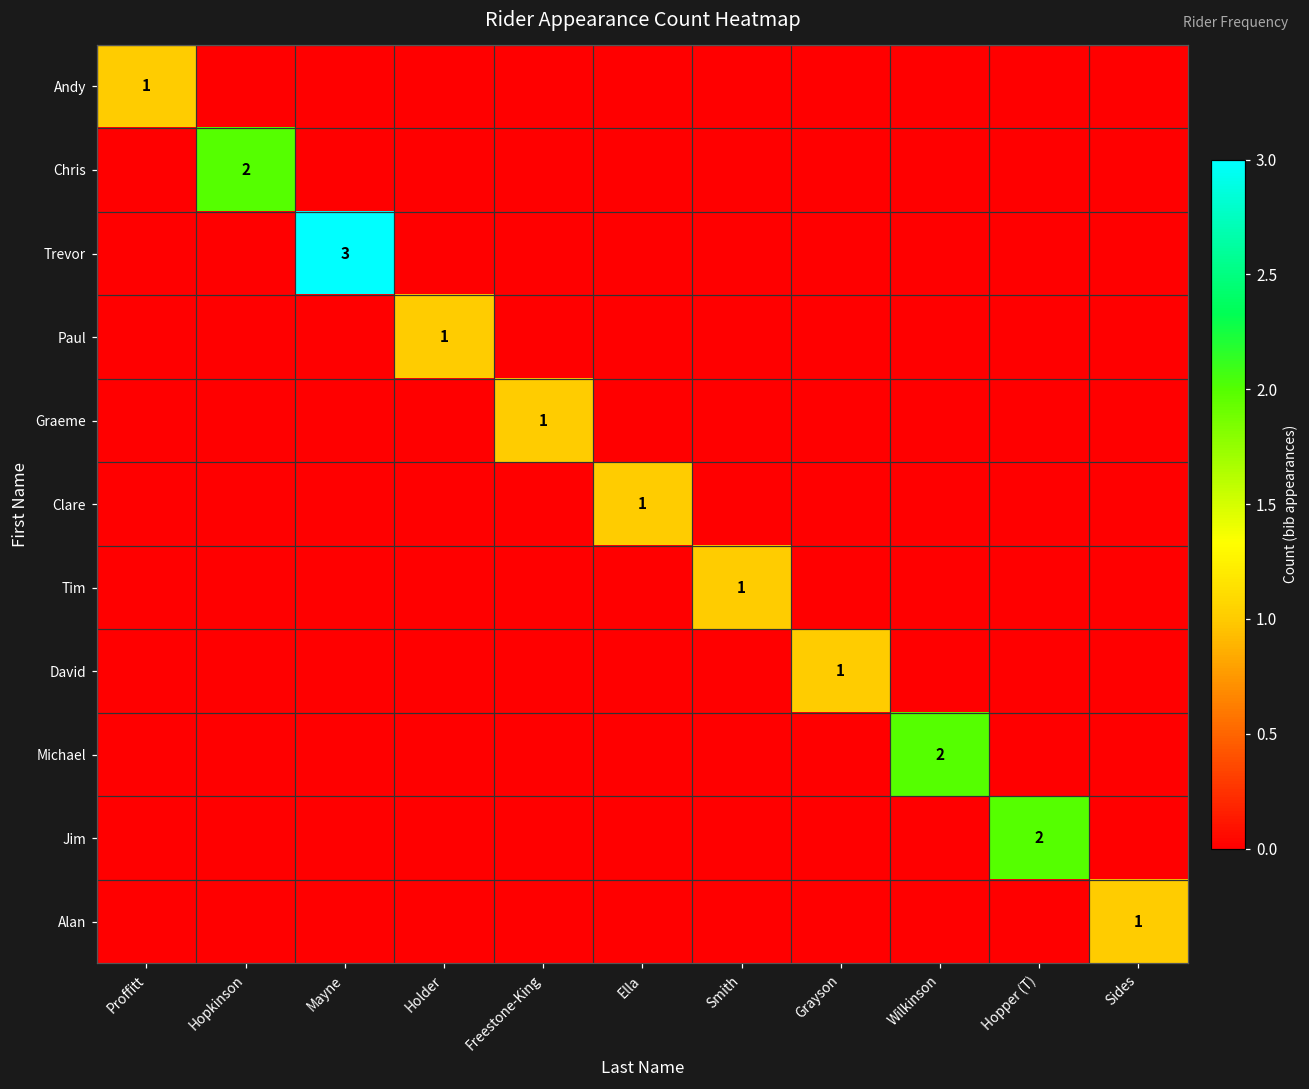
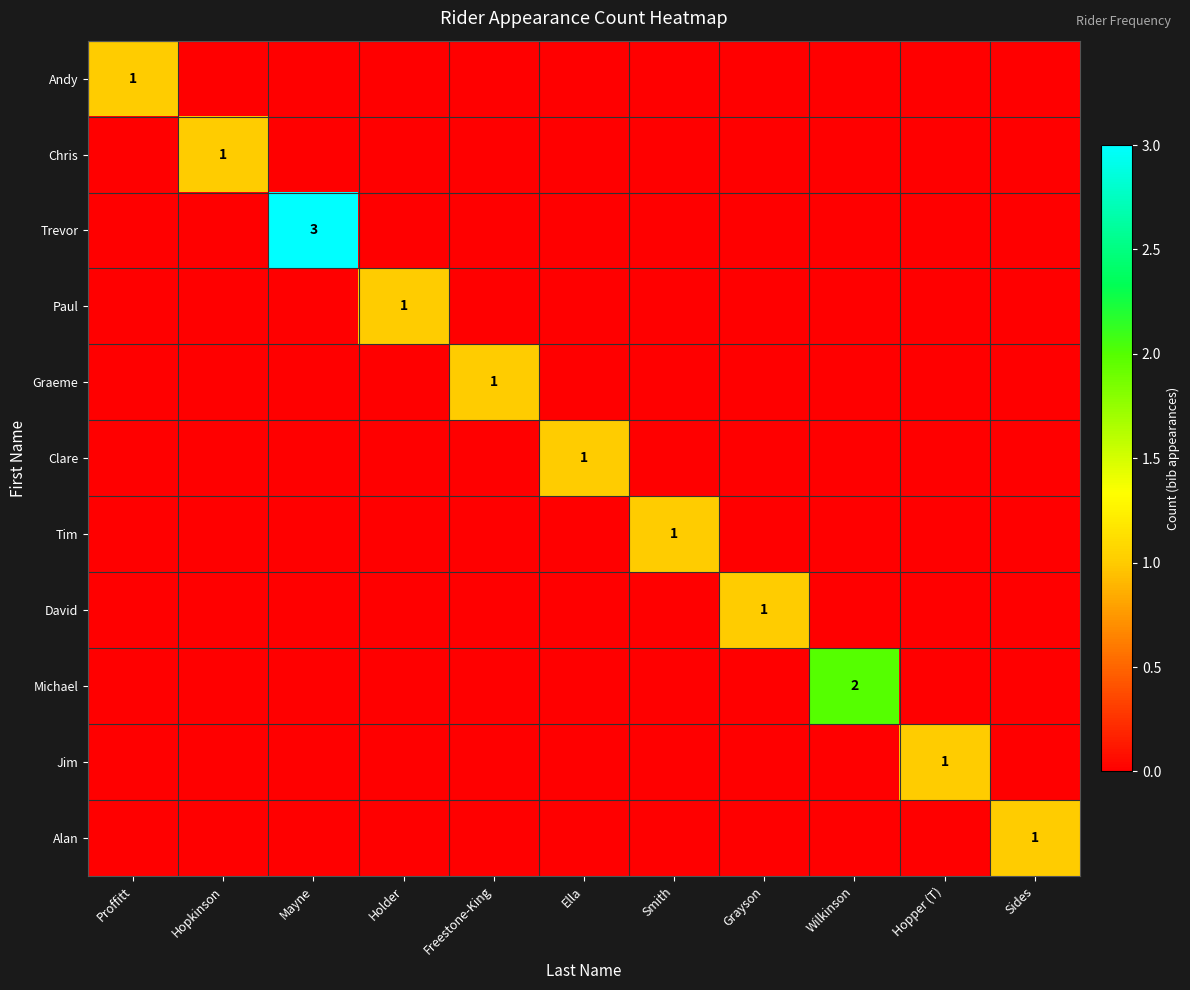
  {
    "Andy": {
      "Proffitt": 1
    },
    "Chris": {
-     "Hopkinson": 2
+     "Hopkinson": 1
    },
    "Trevor": {
      "Mayne": 3
    },
    "Paul": {
      "Holder": 1
    },
    "Graeme": {
      "Freestone-King": 1
    },
    "Clare": {
      "Ella": 1
    },
    "Tim": {
      "Smith": 1
    },
    "David": {
      "Grayson": 1
    },
    "Michael": {
      "Wilkinson": 2
    },
    "Jim": {
-     "Hopper (T)": 2
+     "Hopper (T)": 1
    },
    "Alan": {
      "Sides": 1
    }
  }
